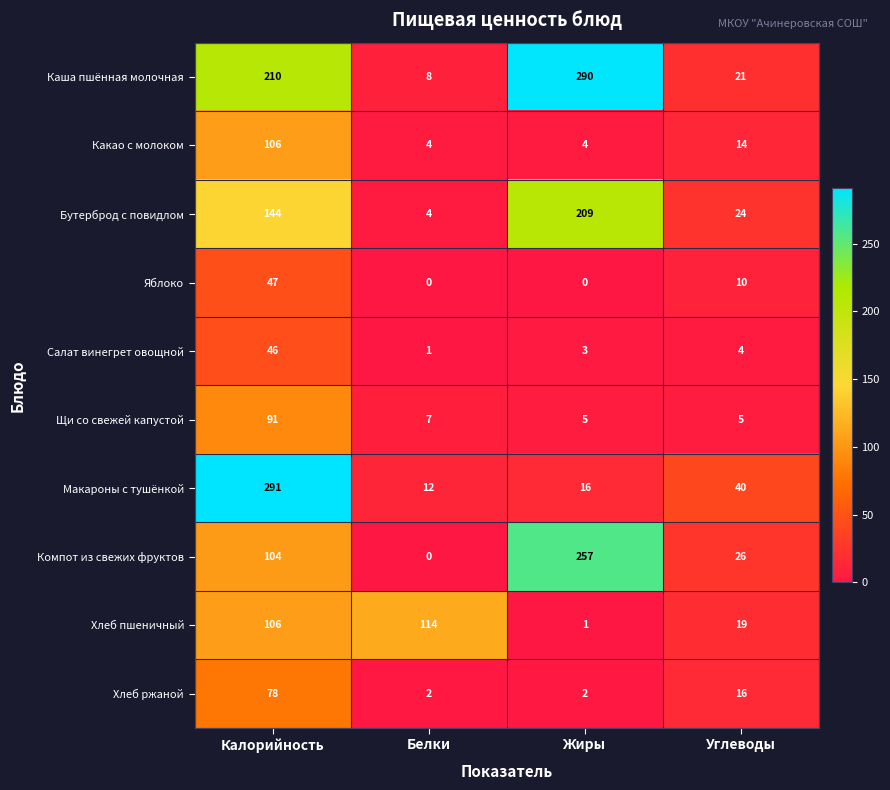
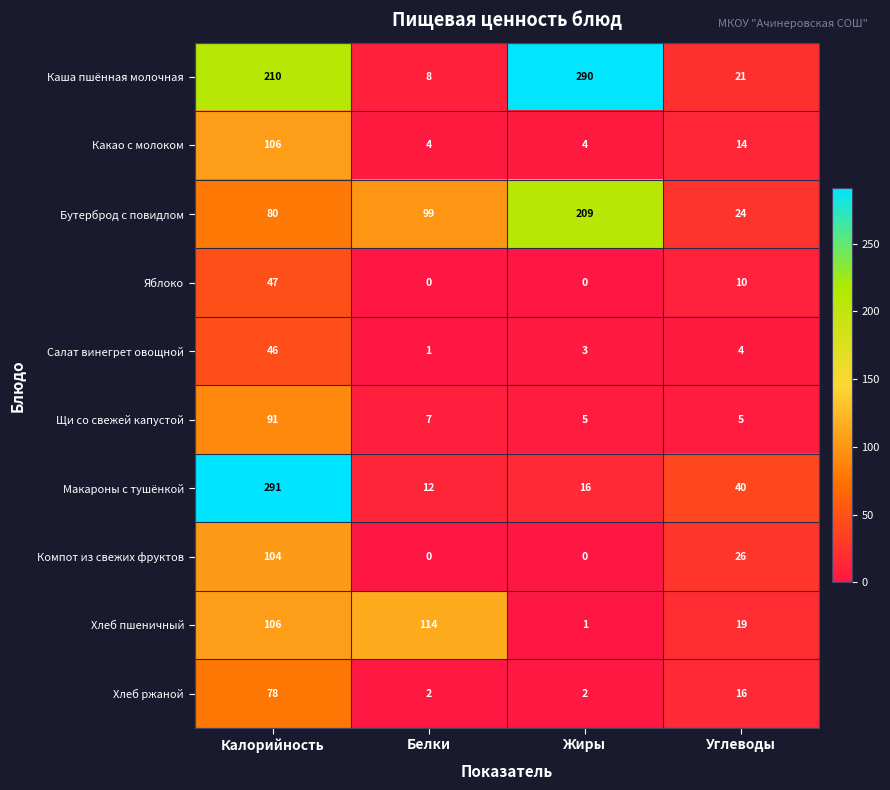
  {
    "Каша пшённая молочная": {
      "Калорийность": 210,
      "Белки": 8,
      "Жиры": 290,
      "Углеводы": 21
    },
    "Какао с молоком": {
      "Калорийность": 106,
      "Белки": 4,
      "Жиры": 4,
      "Углеводы": 14
    },
    "Бутерброд с повидлом": {
-     "Калорийность": 144,
-     "Белки": 4,
+     "Калорийность": 80,
+     "Белки": 99,
      "Жиры": 209,
      "Углеводы": 24
    },
    "Яблоко": {
      "Калорийность": 47,
      "Белки": 0,
      "Жиры": 0,
      "Углеводы": 10
    },
    "Салат винегрет овощной": {
      "Калорийность": 46,
      "Белки": 1,
      "Жиры": 3,
      "Углеводы": 4
    },
    "Щи со свежей капустой": {
      "Калорийность": 91,
      "Белки": 7,
      "Жиры": 5,
      "Углеводы": 5
    },
    "Макароны с тушёнкой": {
      "Калорийность": 291,
      "Белки": 12,
      "Жиры": 16,
      "Углеводы": 40
    },
    "Компот из свежих фруктов": {
      "Калорийность": 104,
      "Белки": 0,
-     "Жиры": 257,
+     "Жиры": 0,
      "Углеводы": 26
    },
    "Хлеб пшеничный": {
      "Калорийность": 106,
      "Белки": 114,
      "Жиры": 1,
      "Углеводы": 19
    },
    "Хлеб ржаной": {
      "Калорийность": 78,
      "Белки": 2,
      "Жиры": 2,
      "Углеводы": 16
    }
  }
